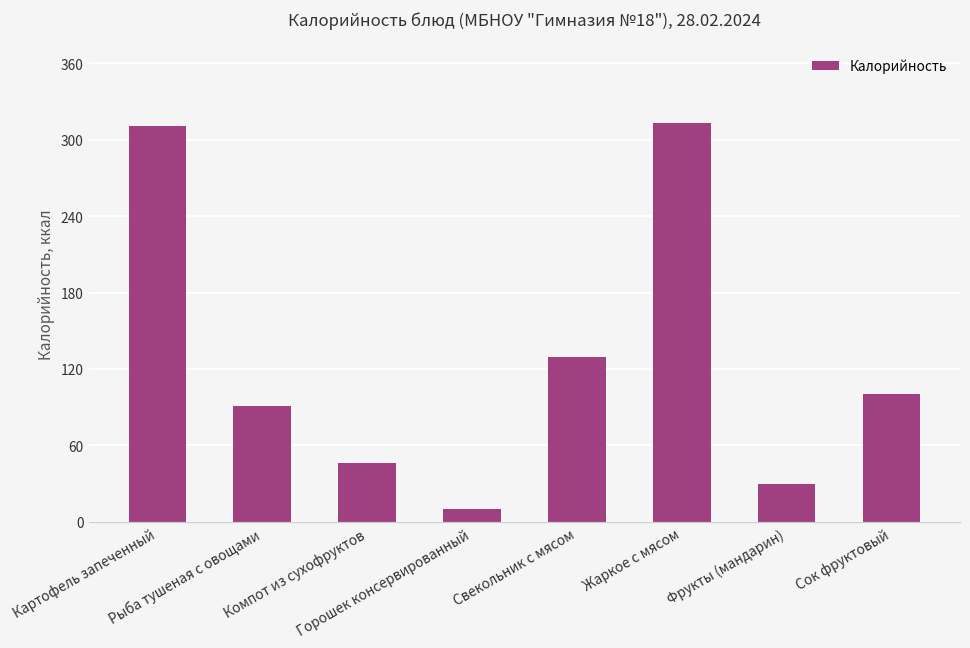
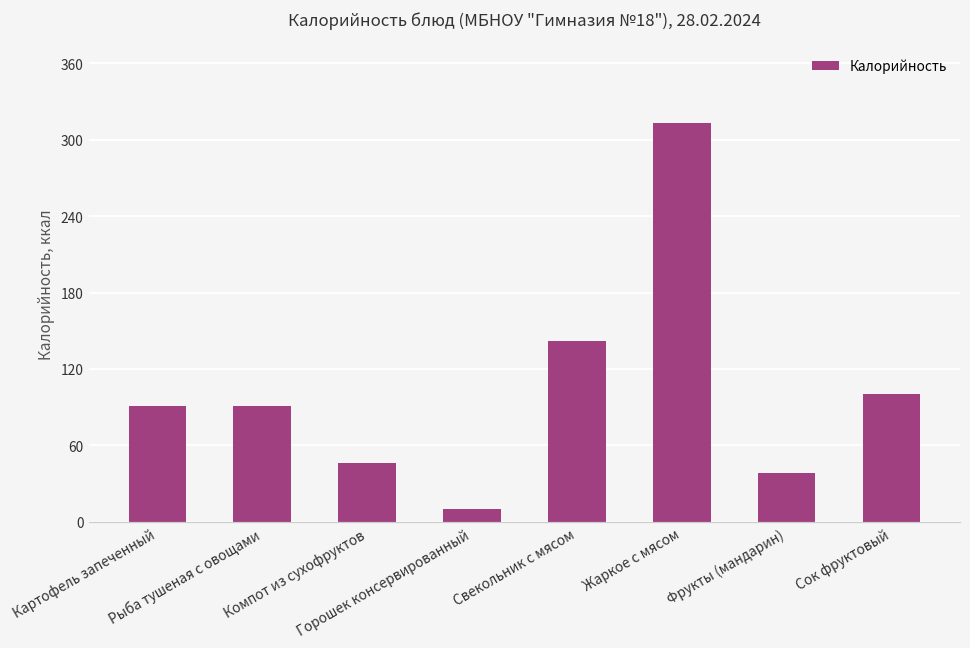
  {
-   "Картофель запеченный": 311,
+   "Картофель запеченный": 91,
    "Рыба тушеная с овощами": 91,
    "Компот из сухофруктов": 46,
    "Горошек консервированный": 10,
-   "Свекольник с мясом": 129,
+   "Свекольник с мясом": 142,
    "Жаркое с мясом": 313,
-   "Фрукты (мандарин)": 30,
+   "Фрукты (мандарин)": 38,
    "Сок фруктовый": 100
  }
